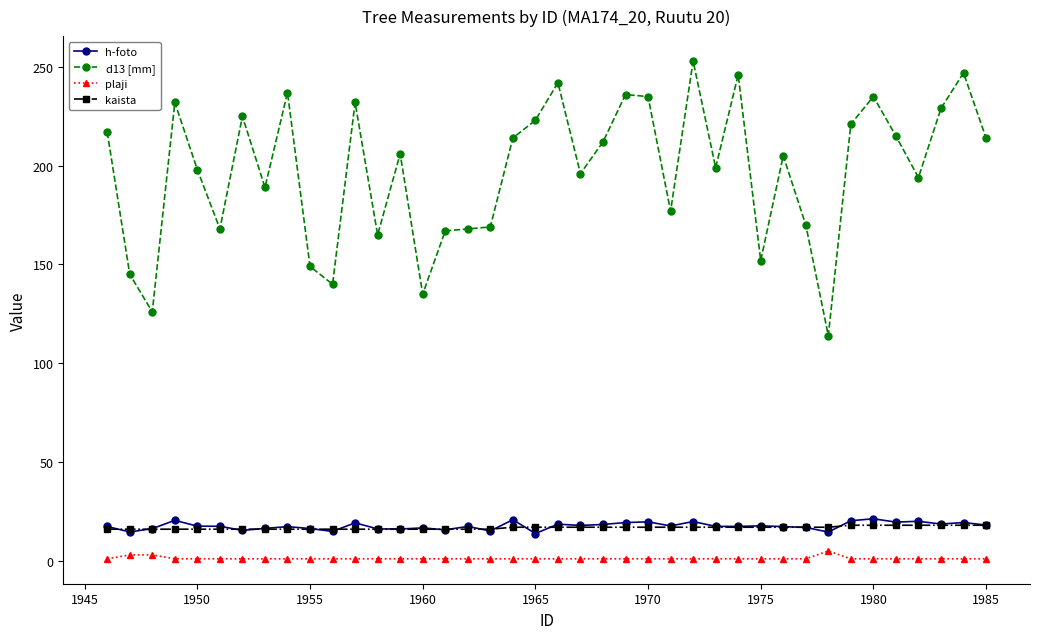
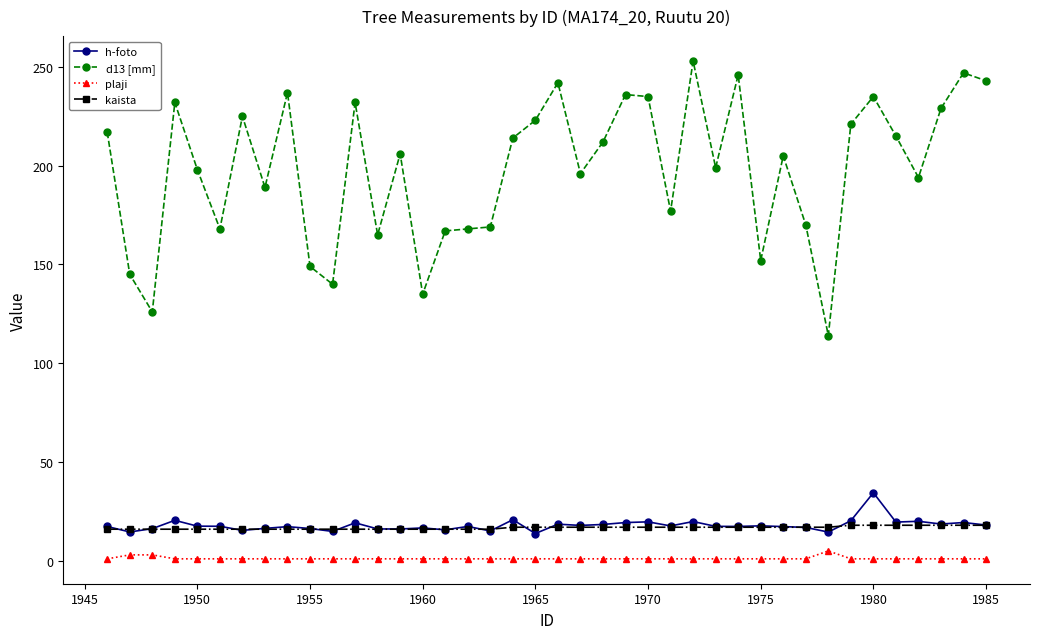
  {
    "h-foto": {
      "1950": 18,
      "1965": 14,
      "1970": 20,
-     "1980": 21
+     "1980": 34
    },
    "d13 [mm]": {
      "1950": 198,
      "1955": 149,
      "1960": 135,
      "1965": 223,
      "1970": 235,
      "1975": 152,
      "1980": 235,
-     "1985": 214
+     "1985": 243
    },
    "plaji": {
      "1950": 1,
      "1955": 1,
      "1960": 1,
      "1965": 1,
      "1970": 1,
      "1975": 1,
      "1980": 1,
      "1985": 1
    },
    "kaista": {
      "1950": 16,
      "1965": 17,
      "1970": 17,
      "1980": 18
    }
  }
